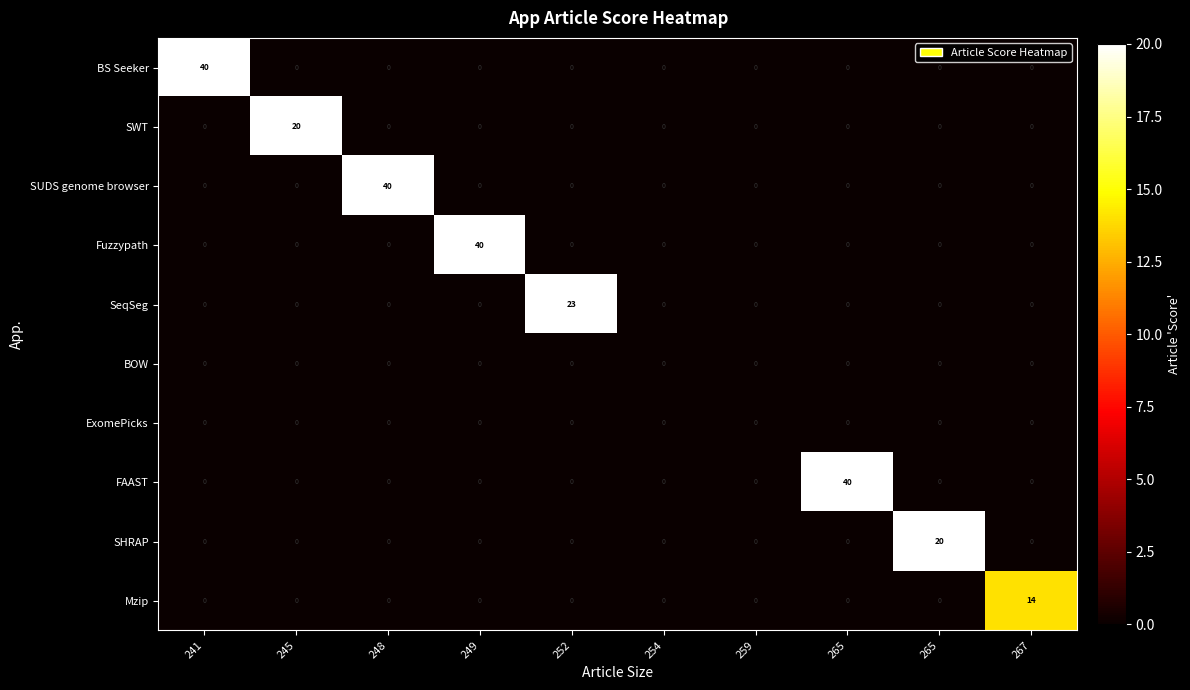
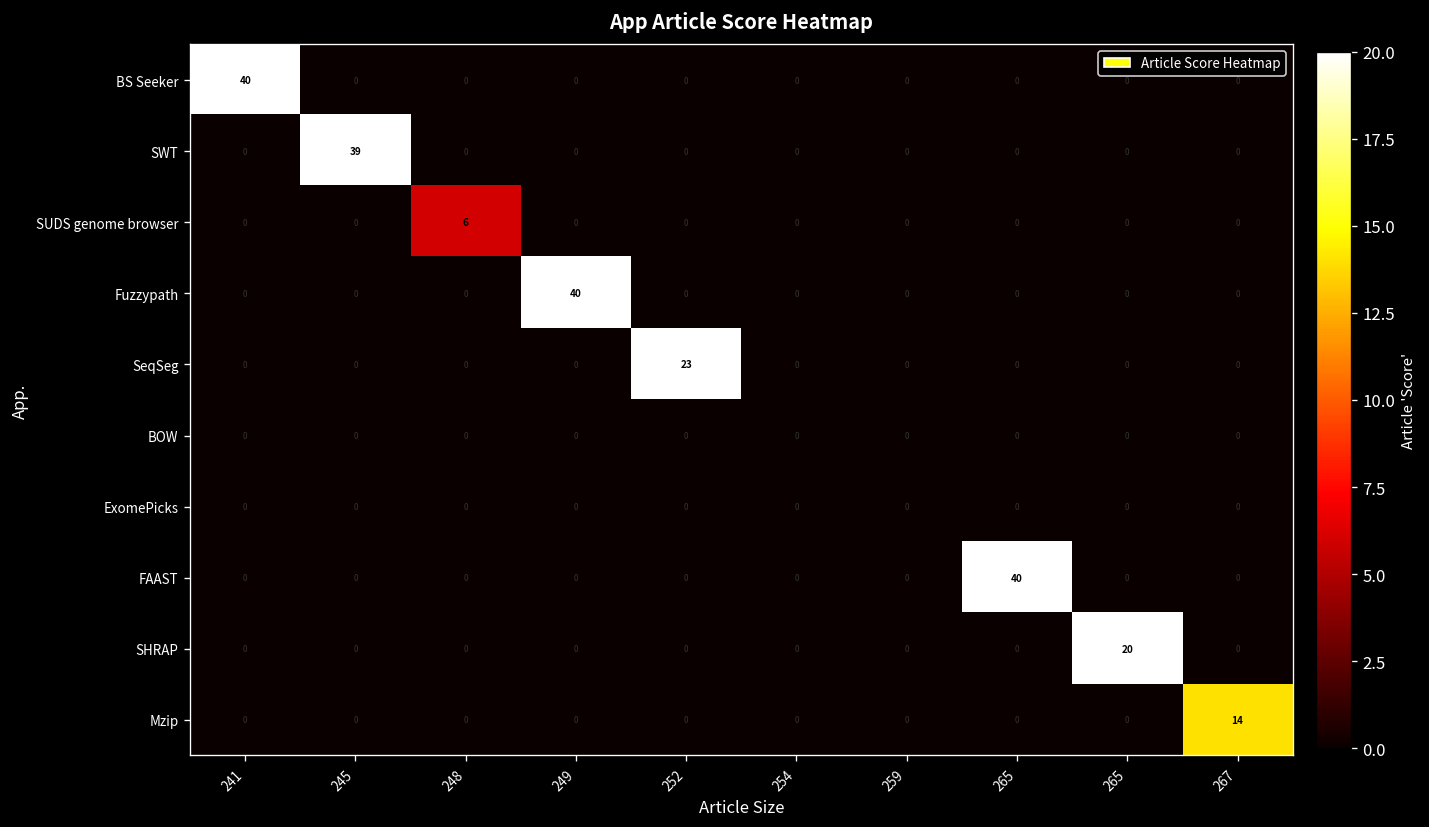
  {
    "BS Seeker": {
      "241": 40
    },
    "SWT": {
-     "245": 20
+     "245": 39
    },
    "SUDS genome browser": {
-     "248": 40
+     "248": 6
    },
    "Fuzzypath": {
      "249": 40
    },
    "SeqSeg": {
      "252": 23
    },
    "Mzip": {
      "267": 14
    }
  }
